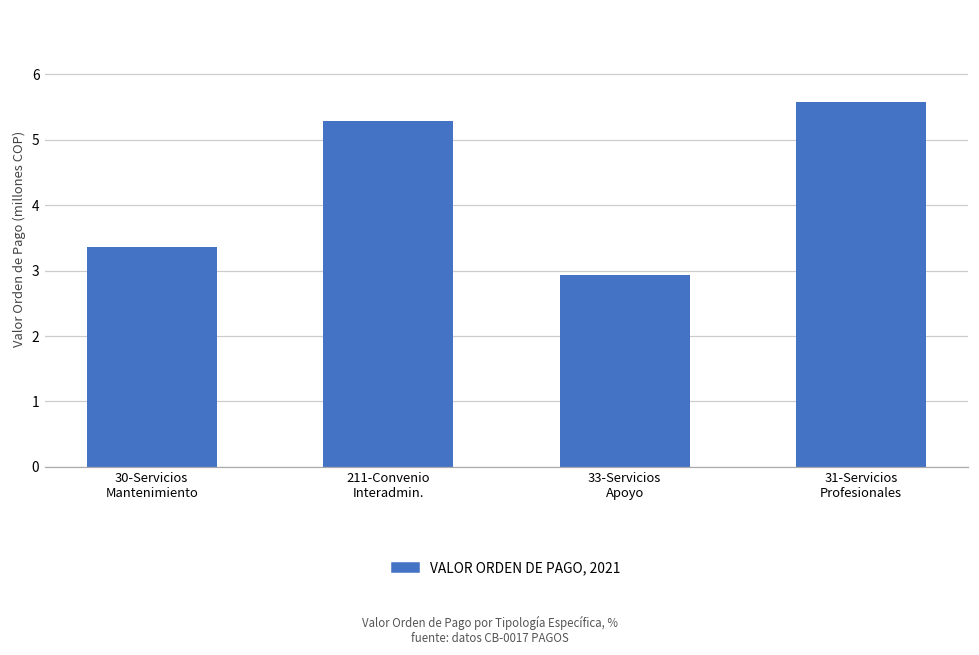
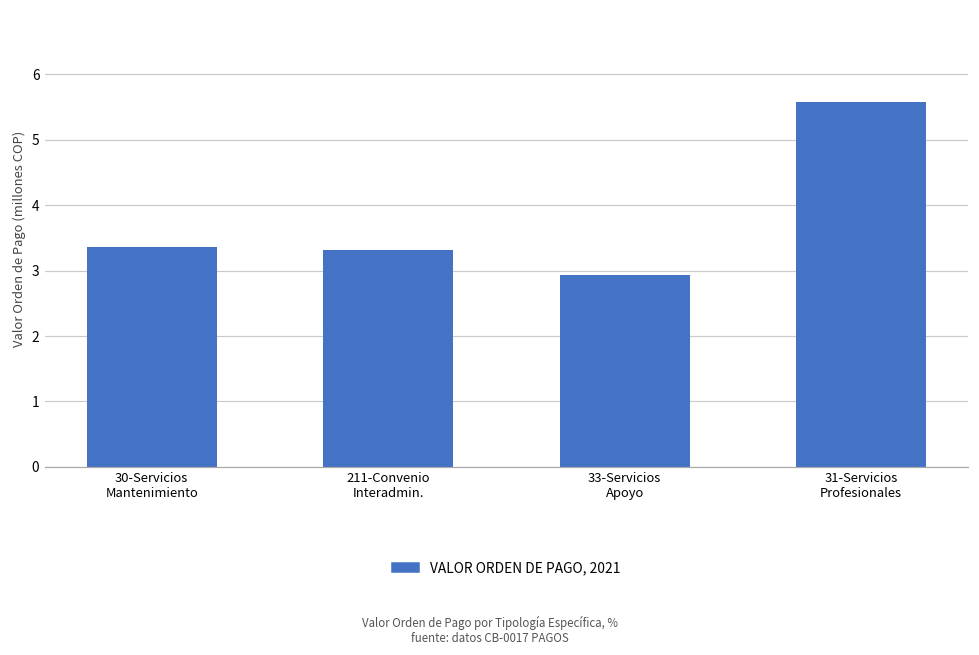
  {
    "30-Servicios Mantenimiento": 3.4,
-   "211-Convenio Interadmin.": 5.3,
+   "211-Convenio Interadmin.": 3.3,
    "33-Servicios Apoyo": 2.9,
    "31-Servicios Profesionales": 5.6
  }
